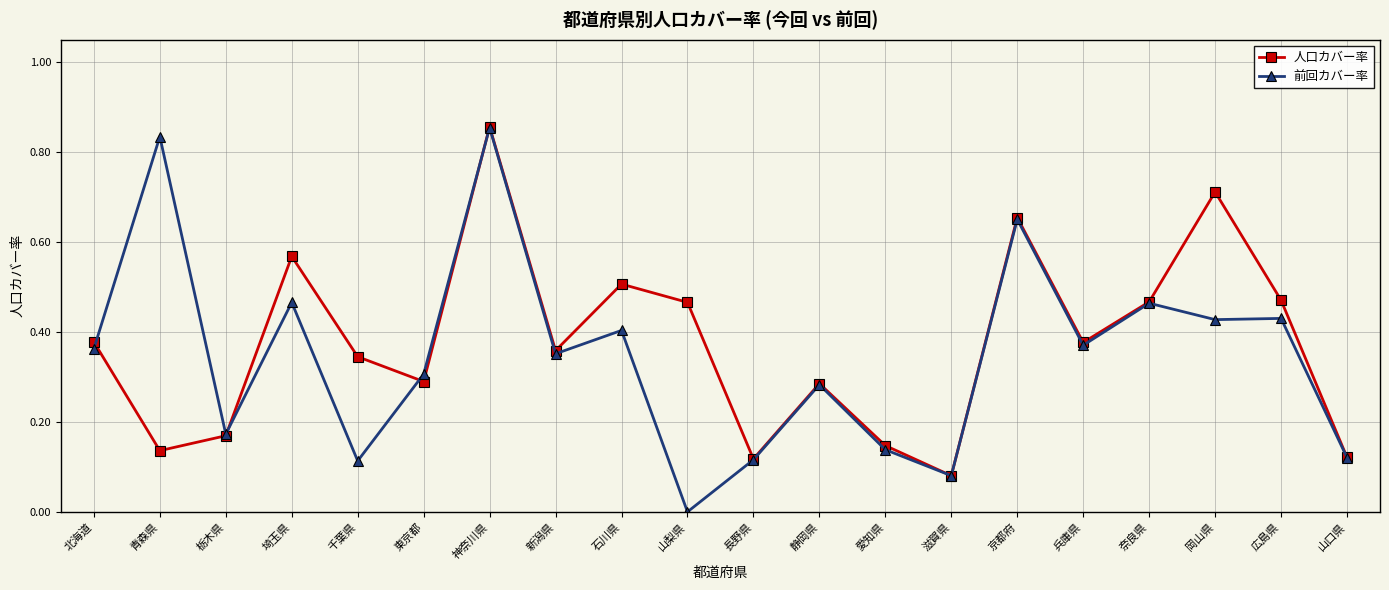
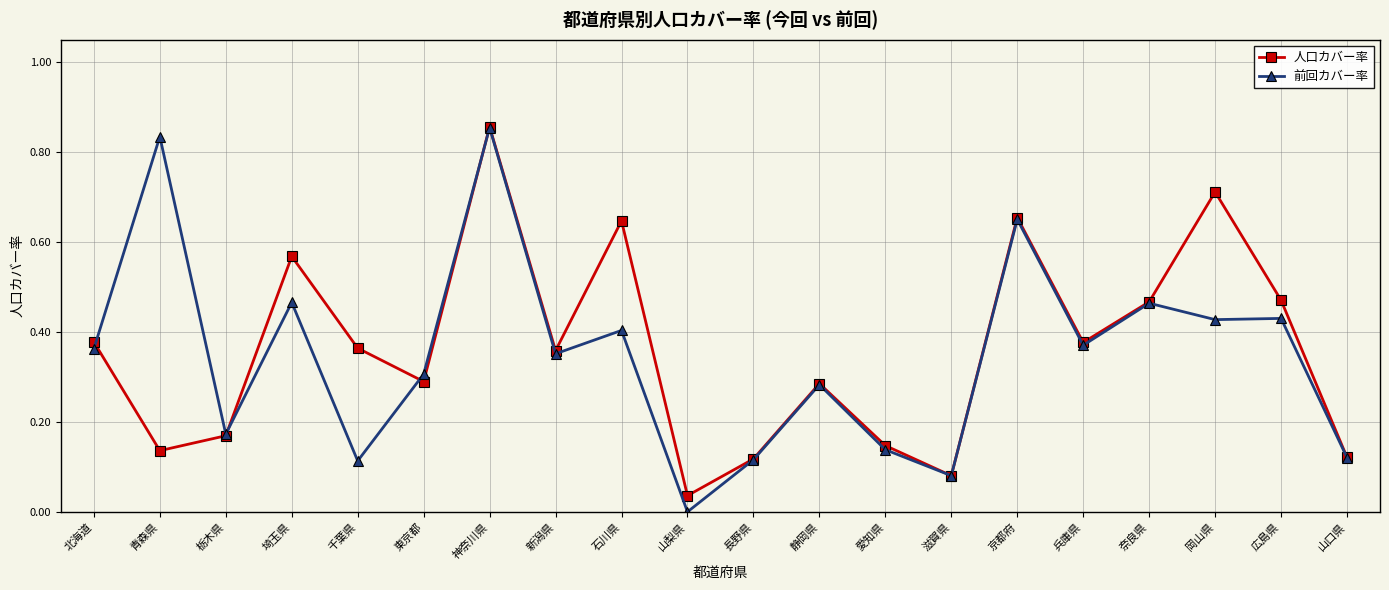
  {
    "人口カバー率": {
      "北海道": 0.38,
      "青森県": 0.14,
      "埼玉県": 0.57,
-     "千葉県": 0.35,
+     "千葉県": 0.36,
      "東京都": 0.29,
      "新潟県": 0.36,
-     "石川県": 0.51,
-     "山梨県": 0.47,
+     "石川県": 0.65,
+     "山梨県": 0.04,
      "愛知県": 0.15,
      "兵庫県": 0.38,
      "岡山県": 0.71,
      "広島県": 0.47
    },
    "前回カバー率": {
      "北海道": 0.36,
      "青森県": 0.83,
      "埼玉県": 0.47,
      "千葉県": 0.11,
      "東京都": 0.31,
      "新潟県": 0.35,
      "石川県": 0.40,
      "山梨県": 0.00,
      "愛知県": 0.14,
      "兵庫県": 0.37,
      "岡山県": 0.43,
      "広島県": 0.43
    }
  }
